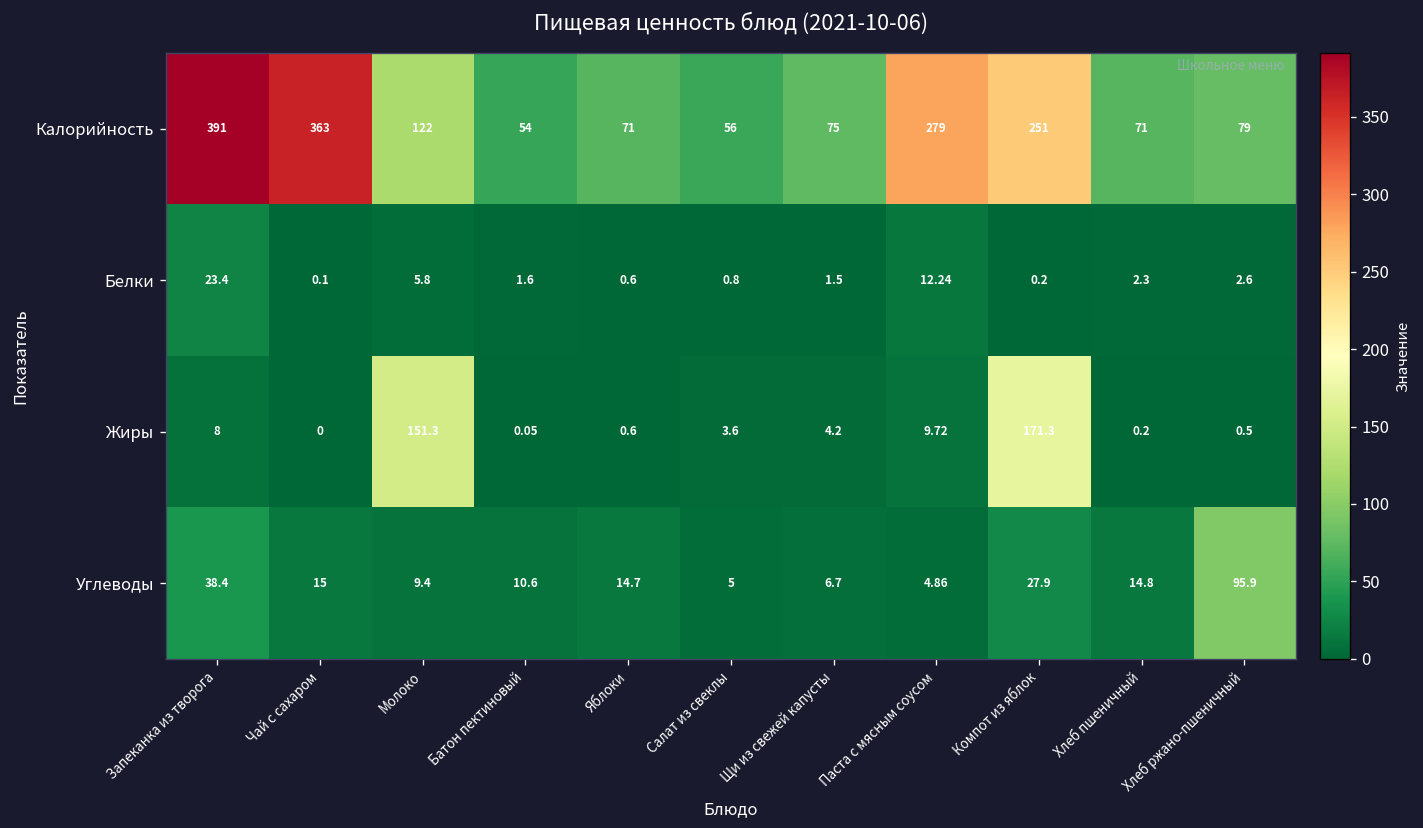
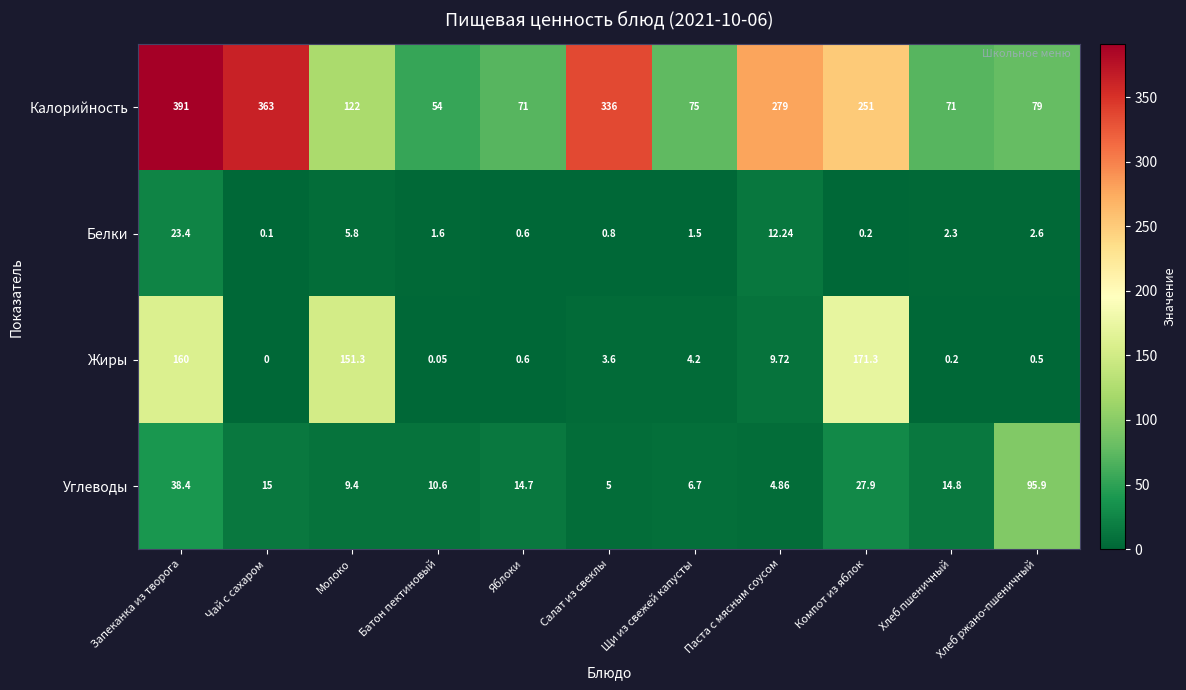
  {
    "Калорийность": {
      "Запеканка из творога": 391,
      "Чай с сахаром": 363,
      "Молоко": 122,
      "Батон пектиновый": 54,
      "Яблоки": 71,
-     "Салат из свеклы": 56,
+     "Салат из свеклы": 336,
      "Щи из свежей капусты": 75,
      "Паста с мясным соусом": 279,
      "Компот из яблок": 251,
      "Хлеб пшеничный": 71
    },
    "Белки": {
      "Запеканка из творога": 23.4,
      "Чай с сахаром": 0.1,
      "Молоко": 5.8,
      "Батон пектиновый": 1.6,
      "Яблоки": 0.6,
      "Салат из свеклы": 0.8,
      "Щи из свежей капусты": 1.5,
      "Паста с мясным соусом": 12.24,
      "Компот из яблок": 0.2,
      "Хлеб пшеничный": 2.3,
      "Хлеб ржано-пшеничный": 2.6
    },
    "Жиры": {
-     "Запеканка из творога": 8,
+     "Запеканка из творога": 160,
      "Чай с сахаром": 0,
      "Молоко": 151.3,
      "Батон пектиновый": 0.05,
      "Яблоки": 0.6,
      "Салат из свеклы": 3.6,
      "Щи из свежей капусты": 4.2,
      "Паста с мясным соусом": 9.72,
      "Компот из яблок": 171.3,
      "Хлеб пшеничный": 0.2,
      "Хлеб ржано-пшеничный": 0.5
    },
    "Углеводы": {
      "Запеканка из творога": 38.4,
      "Чай с сахаром": 15,
      "Молоко": 9.4,
      "Батон пектиновый": 10.6,
      "Яблоки": 14.7,
      "Салат из свеклы": 5,
      "Щи из свежей капусты": 6.7,
      "Паста с мясным соусом": 4.86,
      "Компот из яблок": 27.9,
      "Хлеб пшеничный": 14.8,
      "Хлеб ржано-пшеничный": 95.9
    }
  }
